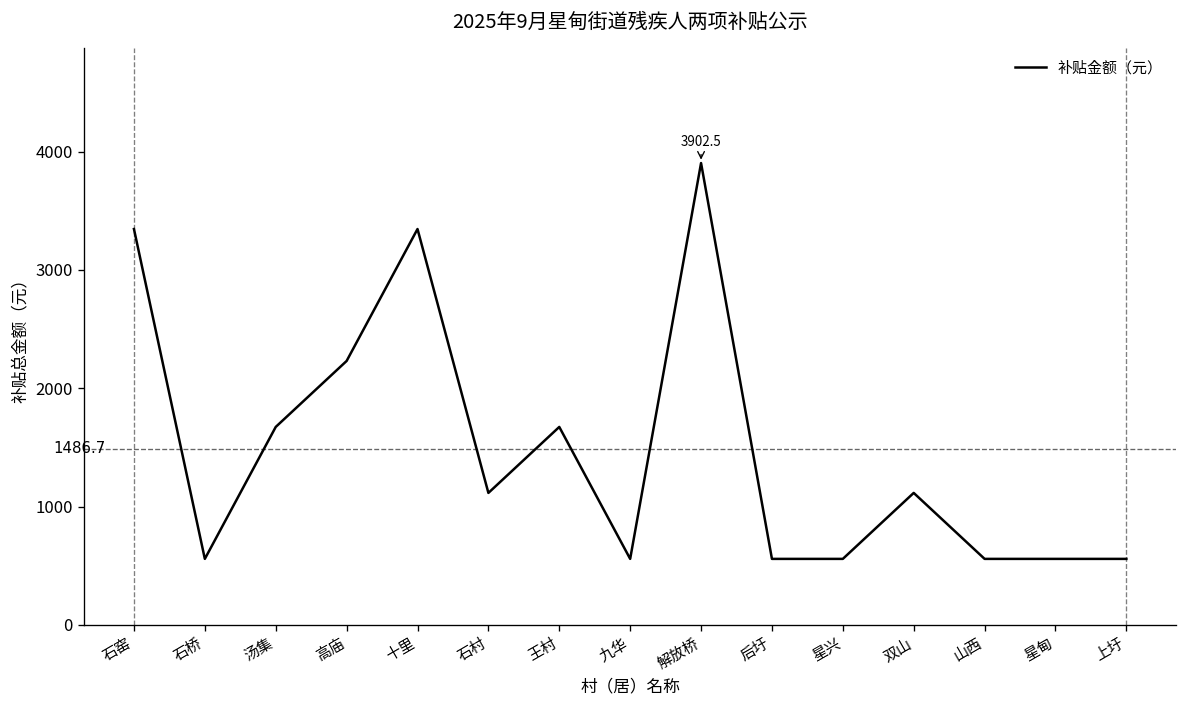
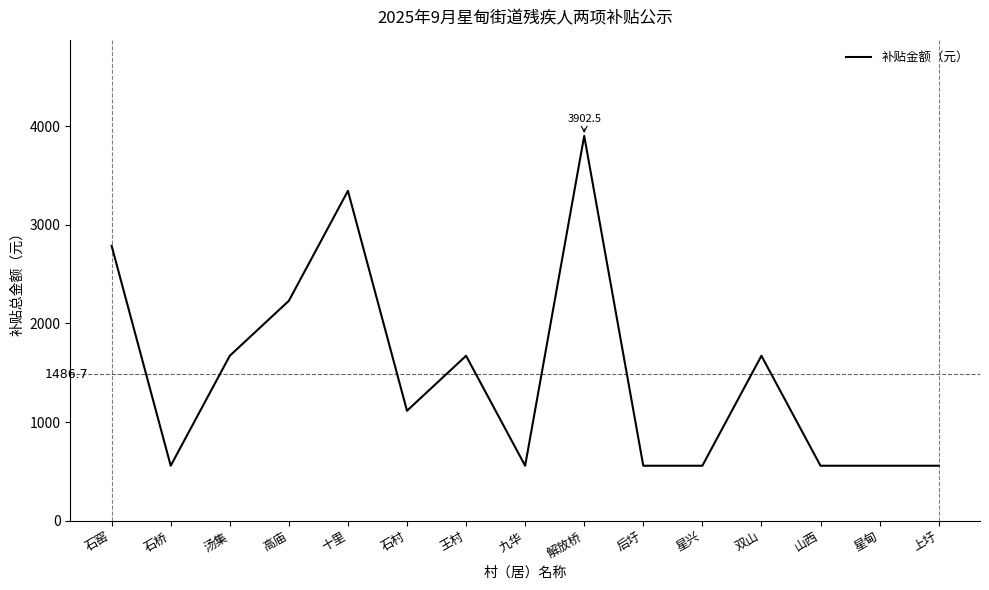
  {
-   "石窑": 3300,
+   "石窑": 2800,
    "石桥": 600,
    "汤集": 1700,
    "高庙": 2200,
    "十里": 3300,
    "石村": 1100,
    "王村": 1700,
    "九华": 600,
    "后圩": 600,
    "星兴": 600,
-   "双山": 1100,
+   "双山": 1700,
    "山西": 600,
    "星甸": 600,
    "上圩": 600
  }
